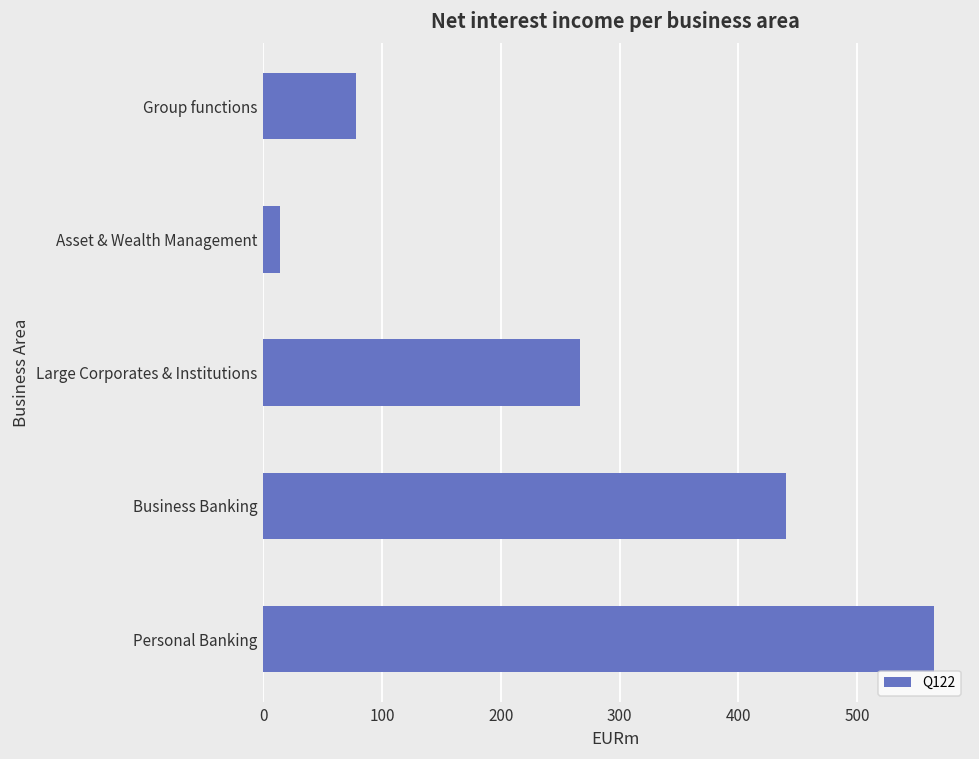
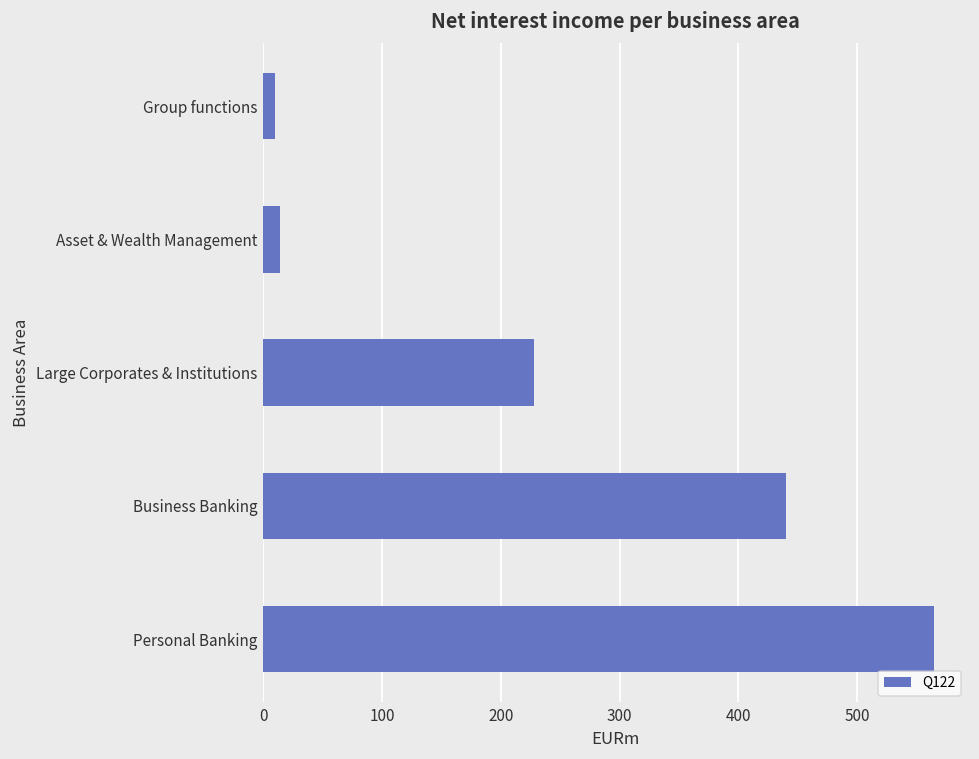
  {
-   "Group functions": 78,
+   "Group functions": 10,
    "Asset & Wealth Management": 14,
-   "Large Corporates & Institutions": 267,
+   "Large Corporates & Institutions": 228,
    "Business Banking": 440,
    "Personal Banking": 565
  }
